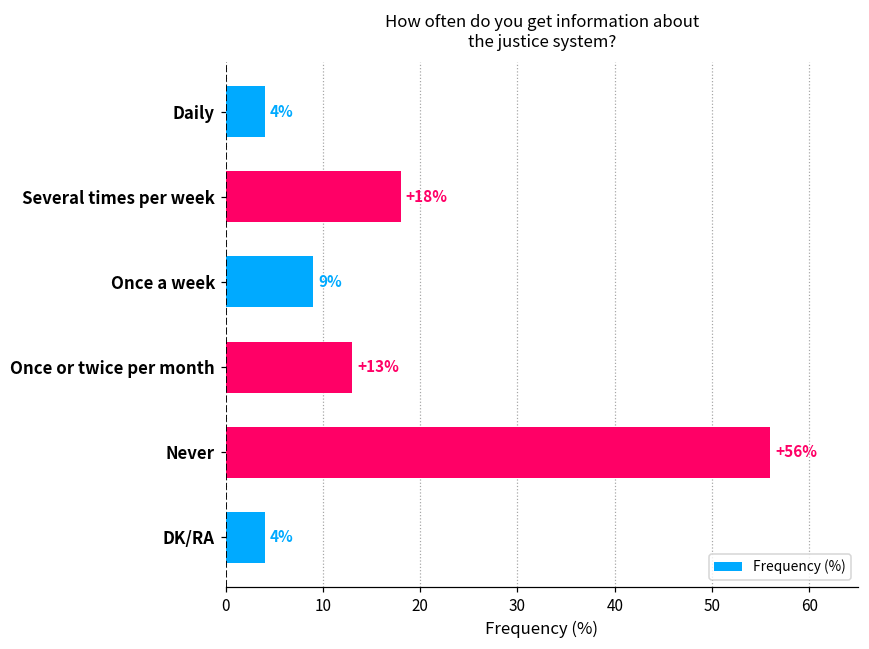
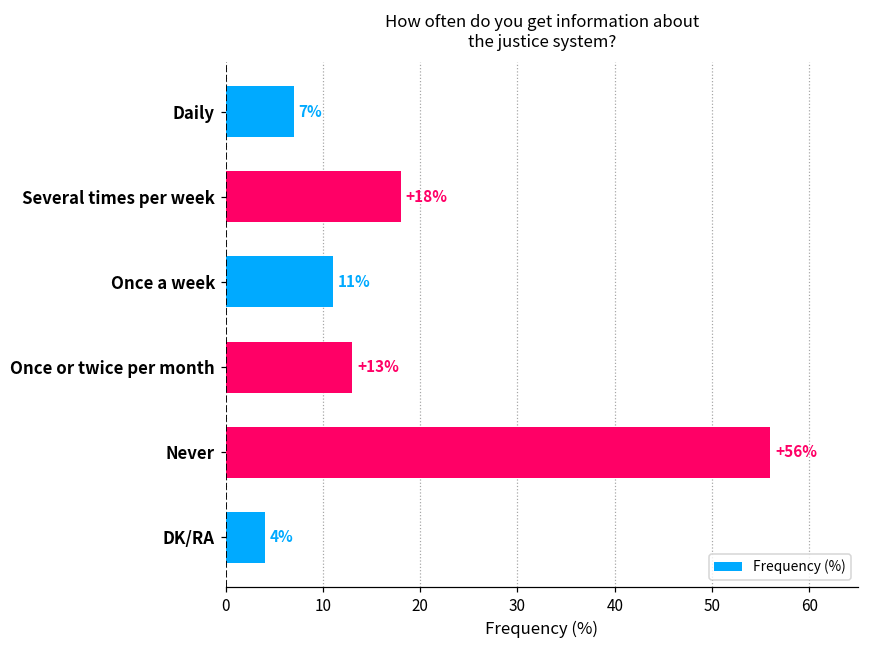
  {
-   "Daily": "4%",
+   "Daily": "7%",
    "Several times per week": "+18%",
-   "Once a week": "9%",
+   "Once a week": "11%",
    "Once or twice per month": "+13%",
    "Never": "+56%",
    "DK/RA": "4%"
  }
